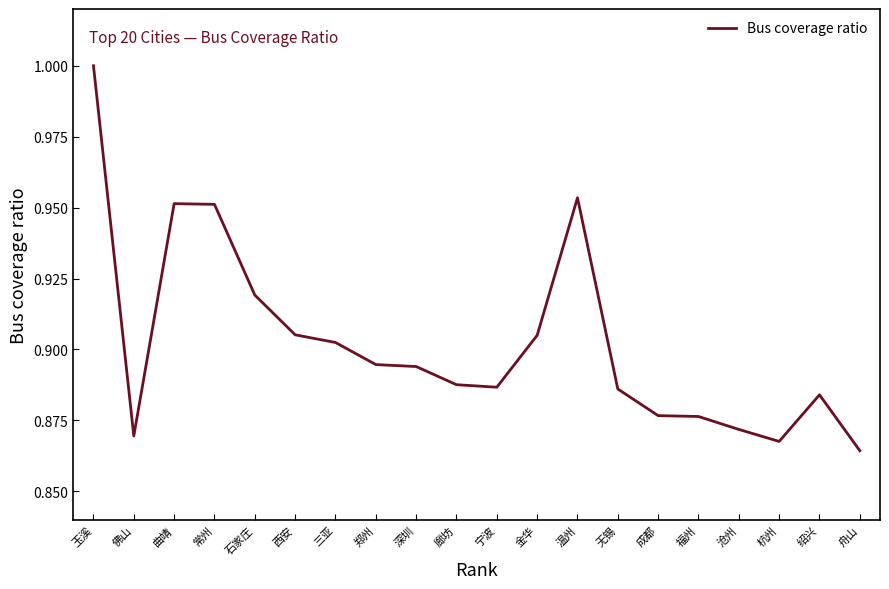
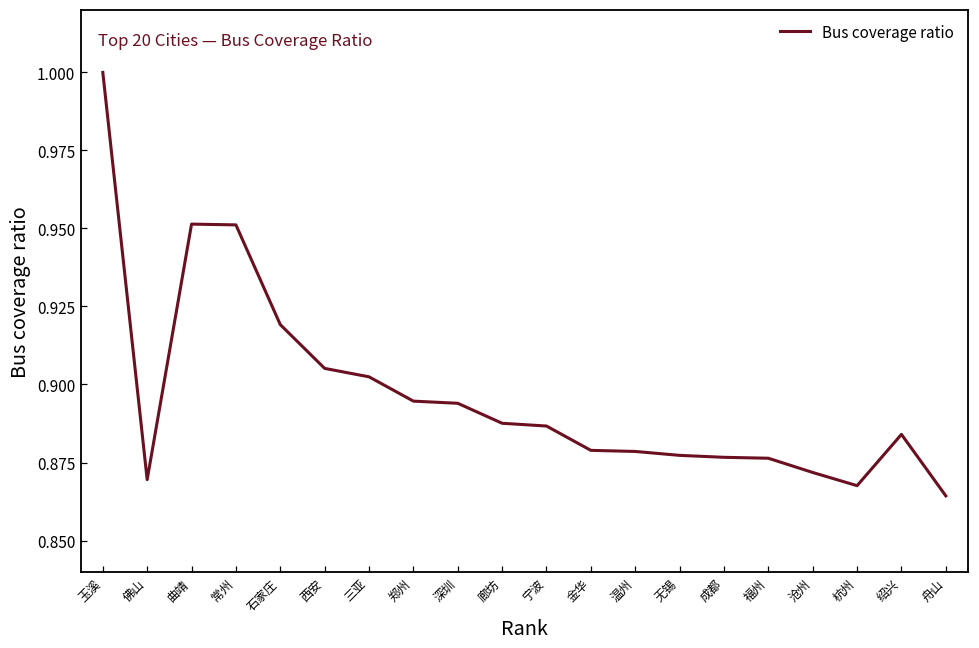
  {
    "佛山": 0.870,
    "曲靖": 0.951,
    "常州": 0.951,
    "石家庄": 0.919,
    "西安": 0.905,
    "三亚": 0.902,
    "郑州": 0.895,
    "深圳": 0.894,
    "廊坊": 0.888,
    "宁波": 0.887,
-   "金华": 0.905,
-   "温州": 0.953,
-   "无锡": 0.886,
+   "金华": 0.879,
+   "温州": 0.879,
+   "无锡": 0.877,
    "成都": 0.877,
    "福州": 0.876,
    "沧州": 0.872,
    "杭州": 0.868,
    "绍兴": 0.884,
    "舟山": 0.864
  }
